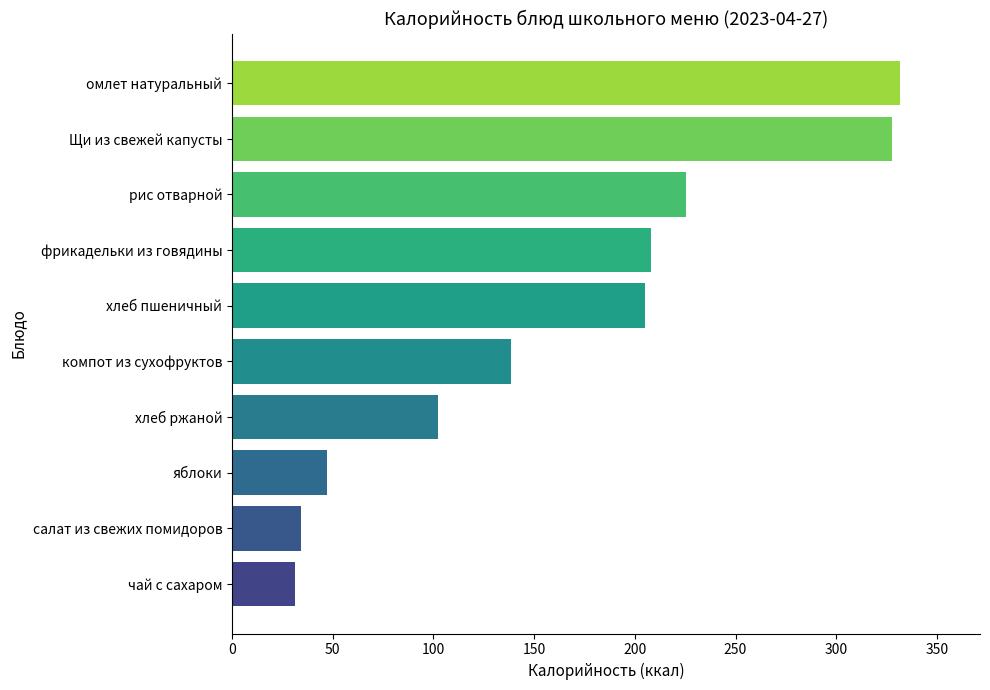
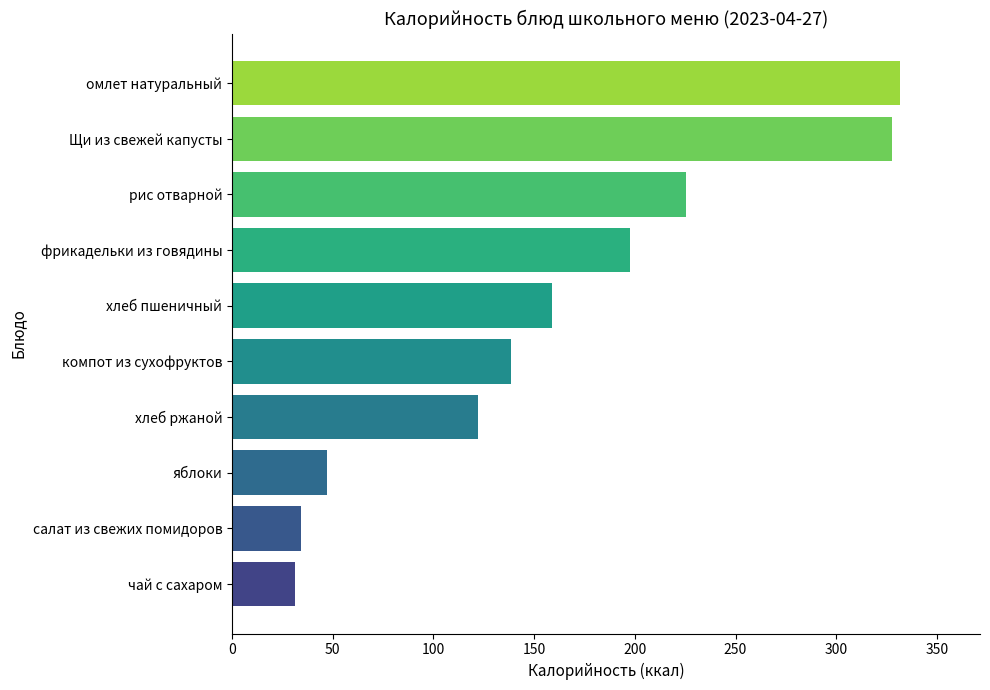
  {
    "омлет натуральный": 332,
    "Щи из свежей капусты": 328,
    "рис отварной": 225,
-   "фрикадельки из говядины": 208,
-   "хлеб пшеничный": 205,
+   "фрикадельки из говядины": 198,
+   "хлеб пшеничный": 159,
    "компот из сухофруктов": 138,
-   "хлеб ржаной": 102,
+   "хлеб ржаной": 122,
    "яблоки": 47,
    "салат из свежих помидоров": 34,
    "чай с сахаром": 31
  }
